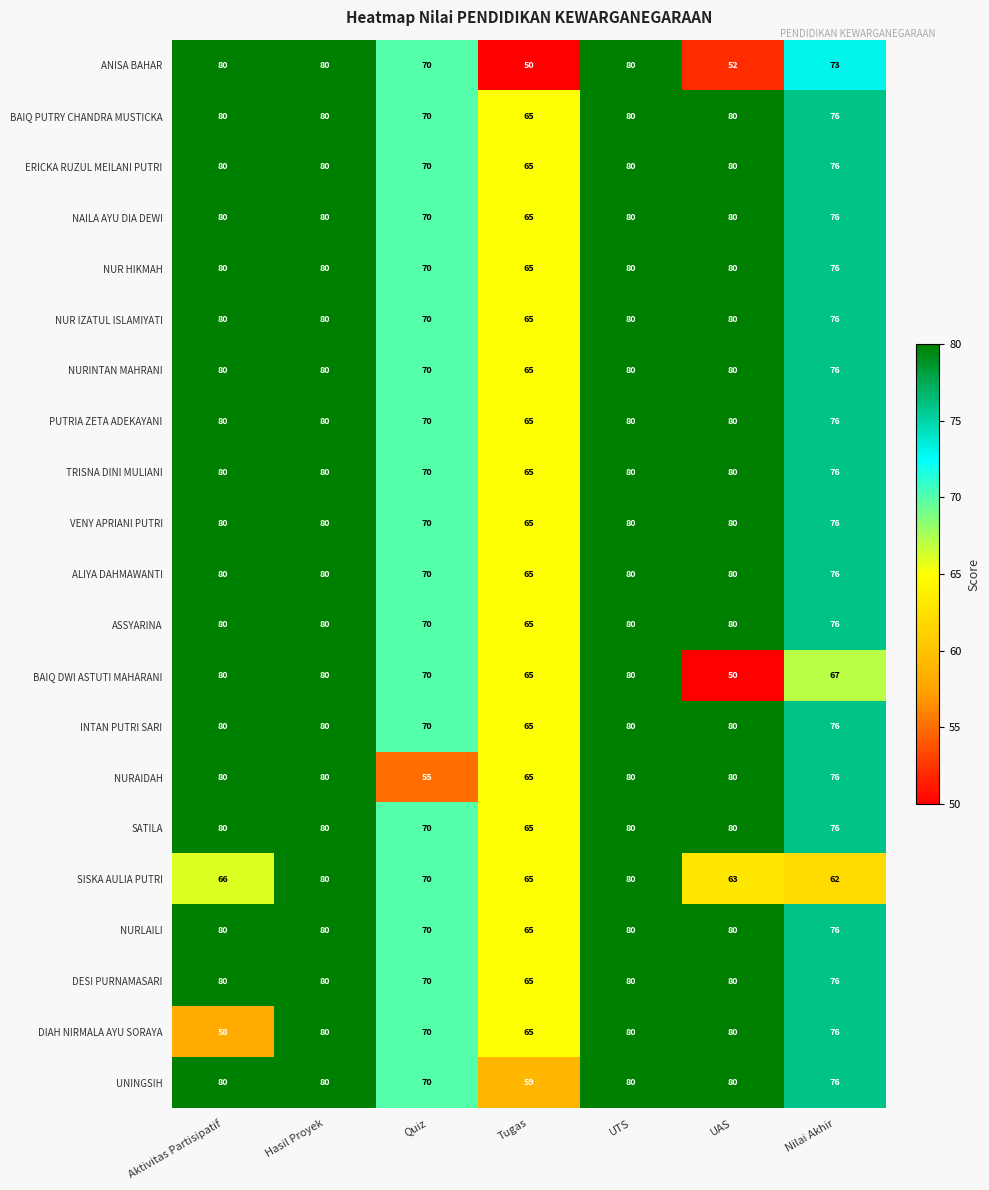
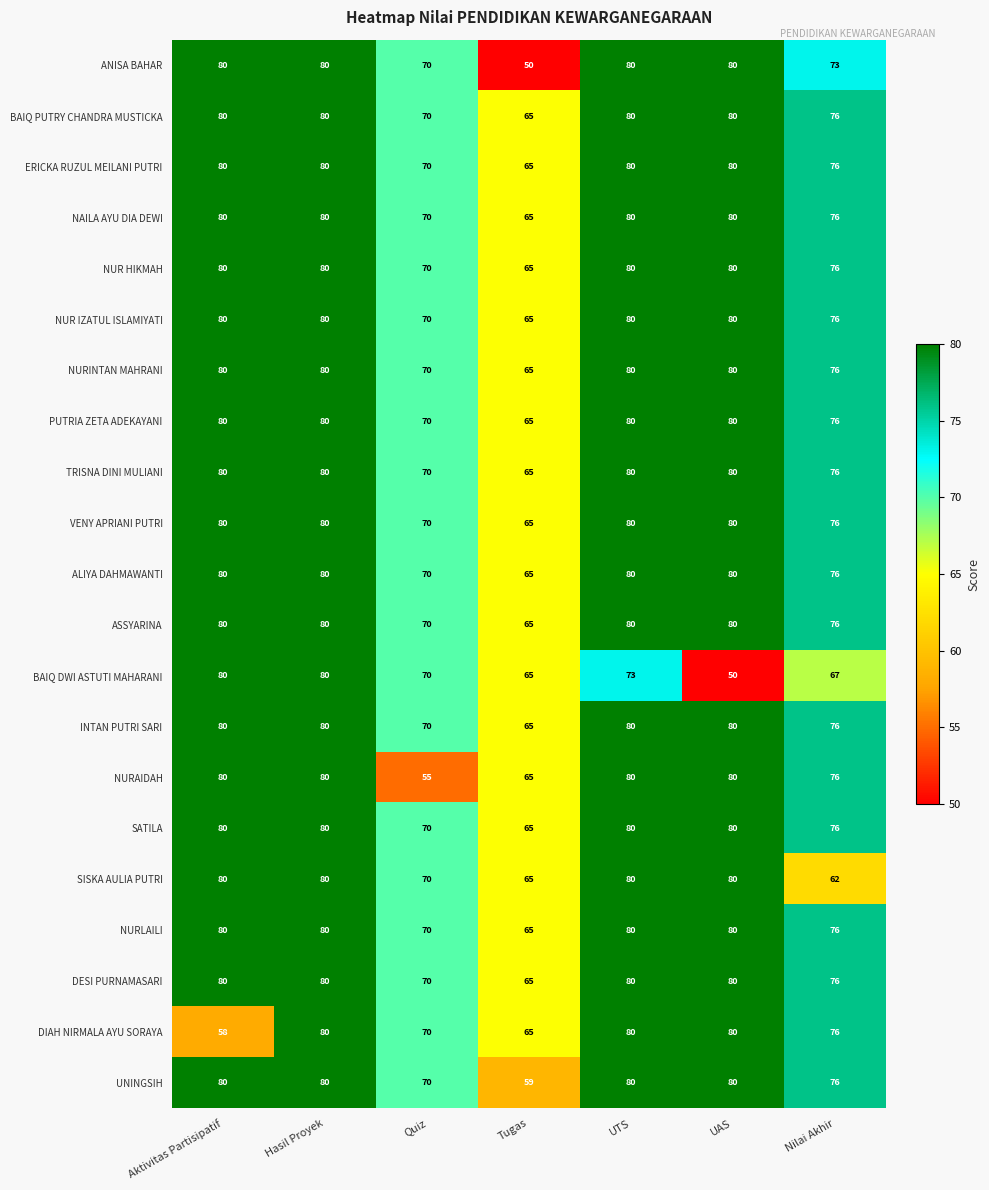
  {
    "ANISA BAHAR": {
      "Aktivitas Partisipatif": 80,
      "Hasil Proyek": 80,
      "Quiz": 70,
      "Tugas": 50,
      "UTS": 80,
-     "UAS": 52,
+     "UAS": 80,
      "Nilai Akhir": 73
    },
    "BAIQ PUTRY CHANDRA MUSTICKA": {
      "Aktivitas Partisipatif": 80,
      "Hasil Proyek": 80,
      "Quiz": 70,
      "Tugas": 65,
      "UTS": 80,
      "UAS": 80,
      "Nilai Akhir": 76
    },
    "ERICKA RUZUL MEILANI PUTRI": {
      "Aktivitas Partisipatif": 80,
      "Hasil Proyek": 80,
      "Quiz": 70,
      "Tugas": 65,
      "UTS": 80,
      "UAS": 80,
      "Nilai Akhir": 76
    },
    "NAILA AYU DIA DEWI": {
      "Aktivitas Partisipatif": 80,
      "Hasil Proyek": 80,
      "Quiz": 70,
      "Tugas": 65,
      "UTS": 80,
      "UAS": 80,
      "Nilai Akhir": 76
    },
    "NUR HIKMAH": {
      "Aktivitas Partisipatif": 80,
      "Hasil Proyek": 80,
      "Quiz": 70,
      "Tugas": 65,
      "UTS": 80,
      "UAS": 80,
      "Nilai Akhir": 76
    },
    "NUR IZATUL ISLAMIYATI": {
      "Aktivitas Partisipatif": 80,
      "Hasil Proyek": 80,
      "Quiz": 70,
      "Tugas": 65,
      "UTS": 80,
      "UAS": 80,
      "Nilai Akhir": 76
    },
    "NURINTAN MAHRANI": {
      "Aktivitas Partisipatif": 80,
      "Hasil Proyek": 80,
      "Quiz": 70,
      "Tugas": 65,
      "UTS": 80,
      "UAS": 80,
      "Nilai Akhir": 76
    },
    "PUTRIA ZETA ADEKAYANI": {
      "Aktivitas Partisipatif": 80,
      "Hasil Proyek": 80,
      "Quiz": 70,
      "Tugas": 65,
      "UTS": 80,
      "UAS": 80,
      "Nilai Akhir": 76
    },
    "TRISNA DINI MULIANI": {
      "Aktivitas Partisipatif": 80,
      "Hasil Proyek": 80,
      "Quiz": 70,
      "Tugas": 65,
      "UTS": 80,
      "UAS": 80,
      "Nilai Akhir": 76
    },
    "VENY APRIANI PUTRI": {
      "Aktivitas Partisipatif": 80,
      "Hasil Proyek": 80,
      "Quiz": 70,
      "Tugas": 65,
      "UTS": 80,
      "UAS": 80,
      "Nilai Akhir": 76
    },
    "ALIYA DAHMAWANTI": {
      "Aktivitas Partisipatif": 80,
      "Hasil Proyek": 80,
      "Quiz": 70,
      "Tugas": 65,
      "UTS": 80,
      "UAS": 80,
      "Nilai Akhir": 76
    },
    "ASSYARINA": {
      "Aktivitas Partisipatif": 80,
      "Hasil Proyek": 80,
      "Quiz": 70,
      "Tugas": 65,
      "UTS": 80,
      "UAS": 80,
      "Nilai Akhir": 76
    },
    "BAIQ DWI ASTUTI MAHARANI": {
      "Aktivitas Partisipatif": 80,
      "Hasil Proyek": 80,
      "Quiz": 70,
      "Tugas": 65,
-     "UTS": 80,
+     "UTS": 73,
      "UAS": 50,
      "Nilai Akhir": 67
    },
    "INTAN PUTRI SARI": {
      "Aktivitas Partisipatif": 80,
      "Hasil Proyek": 80,
      "Quiz": 70,
      "Tugas": 65,
      "UTS": 80,
      "UAS": 80,
      "Nilai Akhir": 76
    },
    "NURAIDAH": {
      "Aktivitas Partisipatif": 80,
      "Hasil Proyek": 80,
      "Quiz": 55,
      "Tugas": 65,
      "UTS": 80,
      "UAS": 80,
      "Nilai Akhir": 76
    },
    "SATILA": {
      "Aktivitas Partisipatif": 80,
      "Hasil Proyek": 80,
      "Quiz": 70,
      "Tugas": 65,
      "UTS": 80,
      "UAS": 80,
      "Nilai Akhir": 76
    },
    "SISKA AULIA PUTRI": {
-     "Aktivitas Partisipatif": 66,
+     "Aktivitas Partisipatif": 80,
      "Hasil Proyek": 80,
      "Quiz": 70,
      "Tugas": 65,
      "UTS": 80,
-     "UAS": 63,
+     "UAS": 80,
      "Nilai Akhir": 62
    },
    "NURLAILI": {
      "Aktivitas Partisipatif": 80,
      "Hasil Proyek": 80,
      "Quiz": 70,
      "Tugas": 65,
      "UTS": 80,
      "UAS": 80,
      "Nilai Akhir": 76
    },
    "DESI PURNAMASARI": {
      "Aktivitas Partisipatif": 80,
      "Hasil Proyek": 80,
      "Quiz": 70,
      "Tugas": 65,
      "UTS": 80,
      "UAS": 80,
      "Nilai Akhir": 76
    },
    "DIAH NIRMALA AYU SORAYA": {
      "Aktivitas Partisipatif": 58,
      "Hasil Proyek": 80,
      "Quiz": 70,
      "Tugas": 65,
      "UTS": 80,
      "UAS": 80,
      "Nilai Akhir": 76
    },
    "UNINGSIH": {
      "Aktivitas Partisipatif": 80,
      "Hasil Proyek": 80,
      "Quiz": 70,
      "Tugas": 59,
      "UTS": 80,
      "UAS": 80,
      "Nilai Akhir": 76
    }
  }
